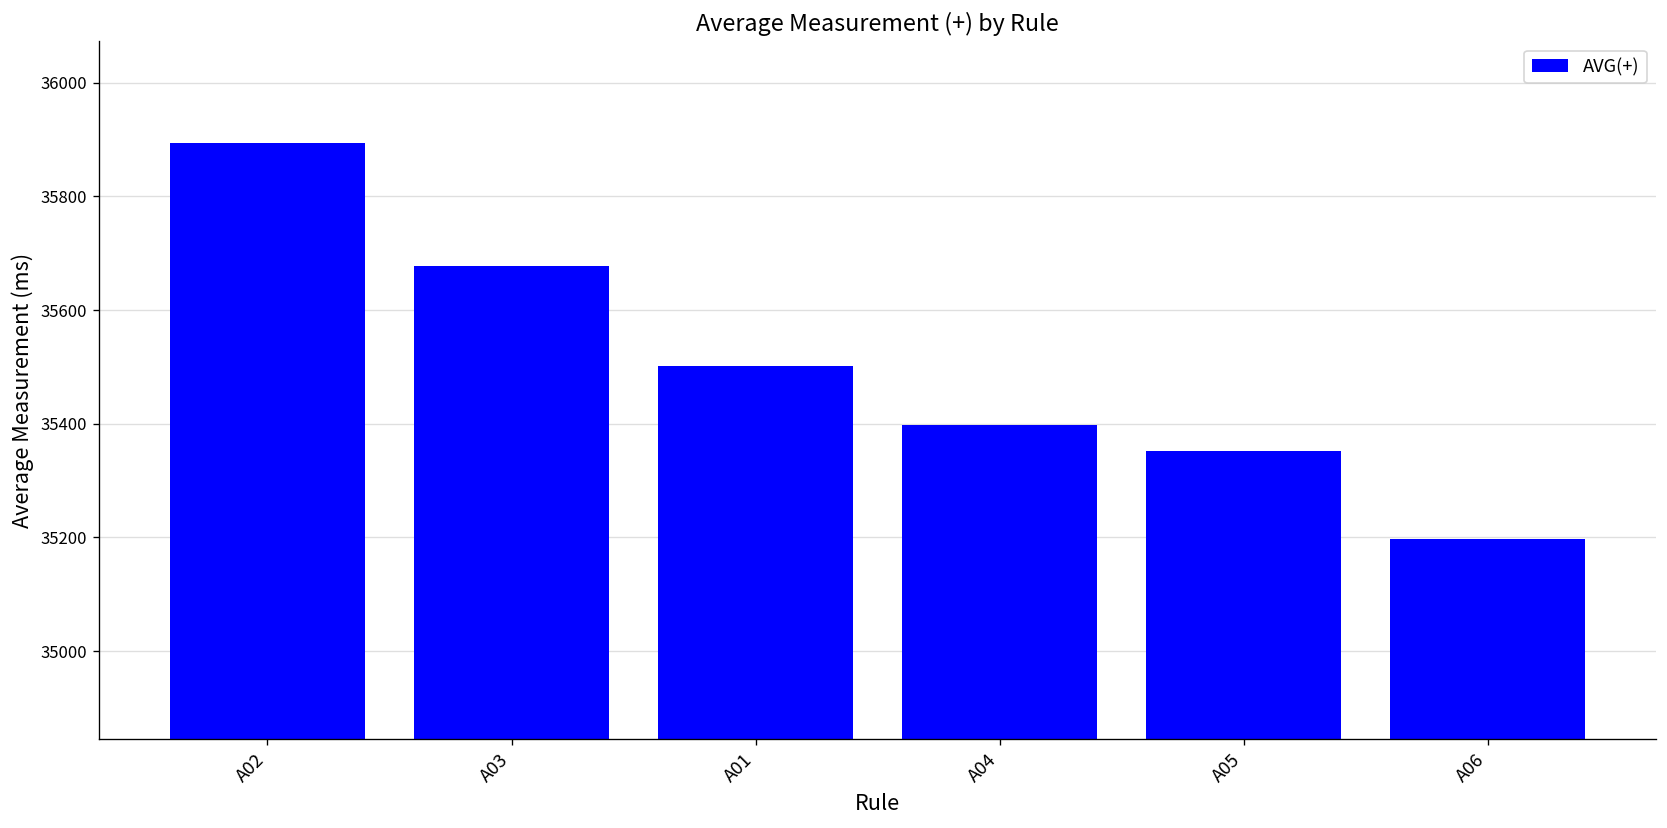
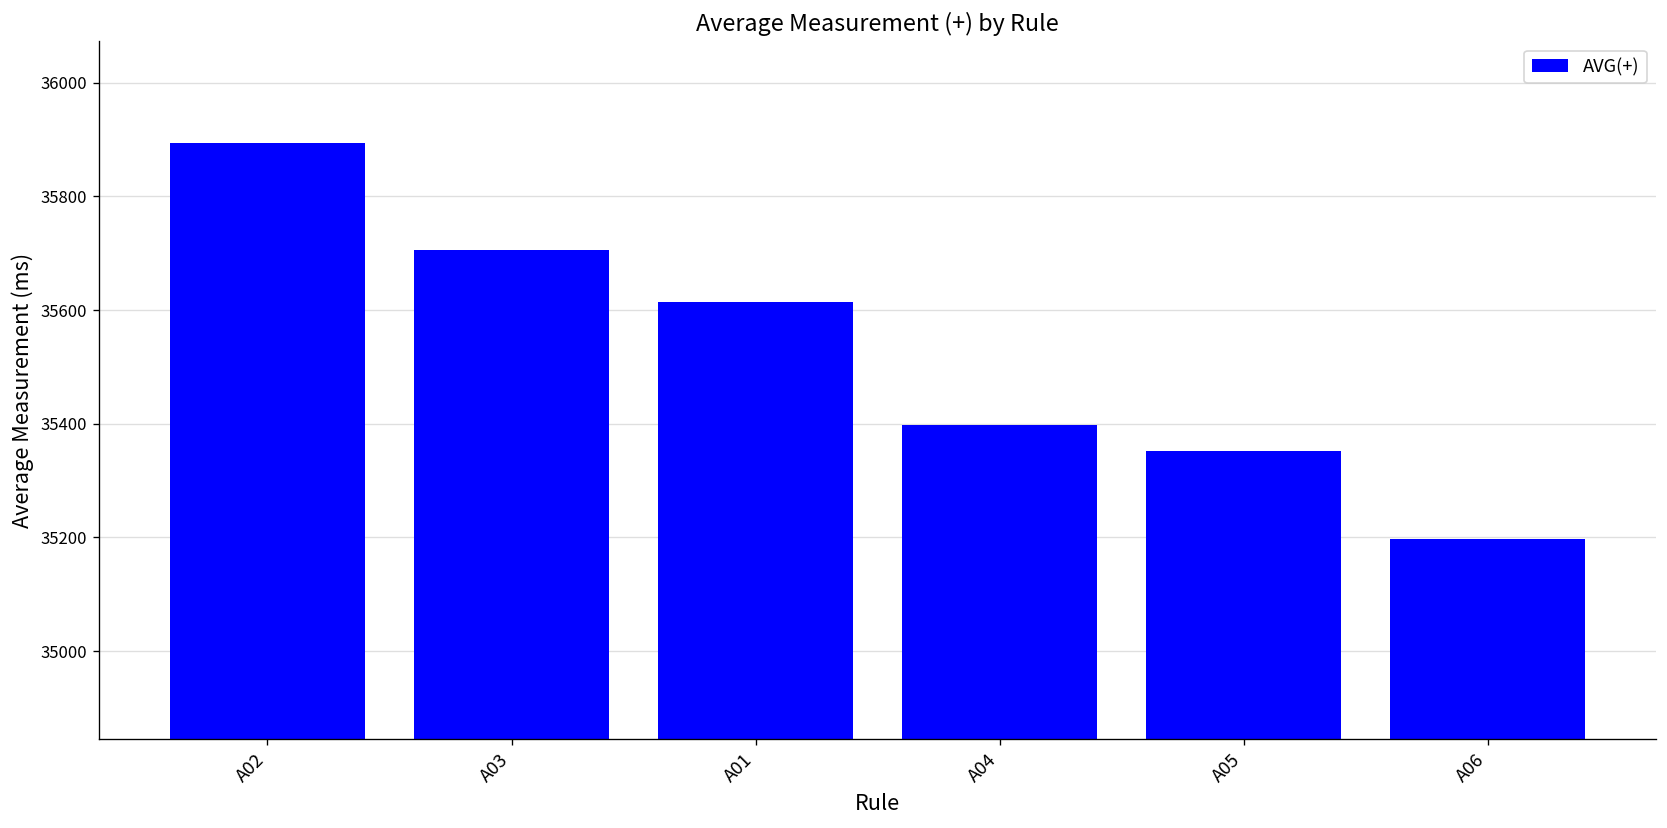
  {
    "A02": 35890,
-   "A03": 35680,
-   "A01": 35500,
+   "A03": 35710,
+   "A01": 35610,
    "A04": 35400,
    "A05": 35350,
    "A06": 35200
  }
